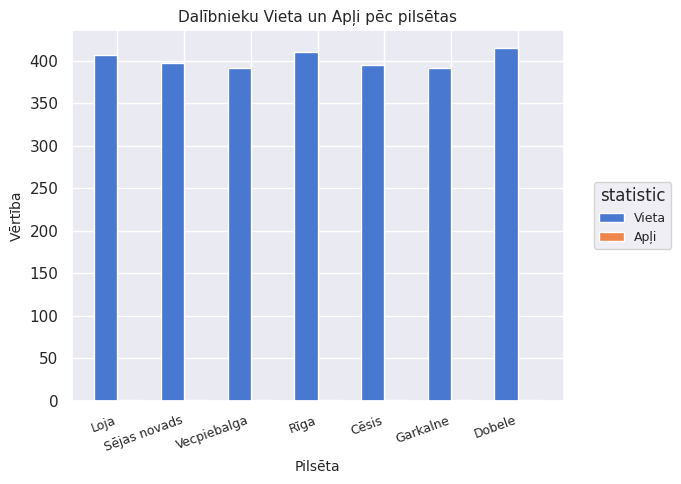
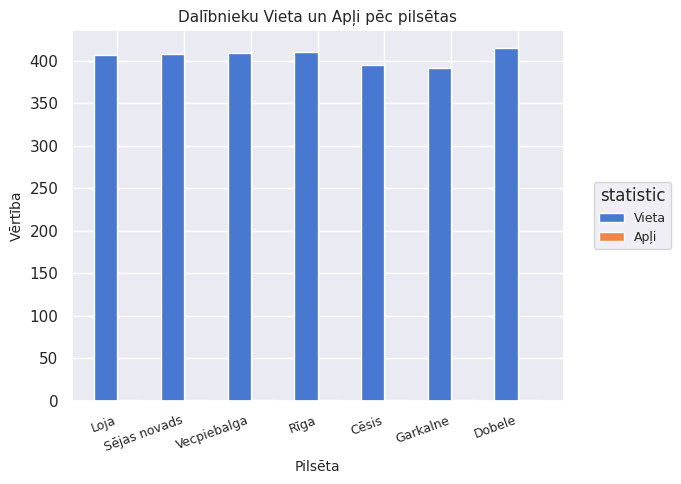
  {
    "Vieta": {
      "Loja": 410,
-     "Sējas novads": 400,
-     "Vecpiebalga": 390,
+     "Sējas novads": 410,
+     "Vecpiebalga": 410,
      "Rīga": 410,
      "Cēsis": 400,
      "Garkalne": 390,
      "Dobele": 420
    }
  }
